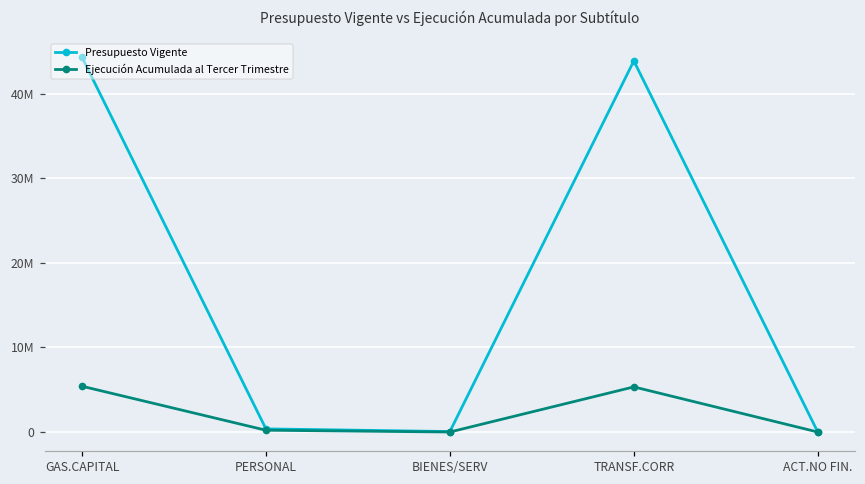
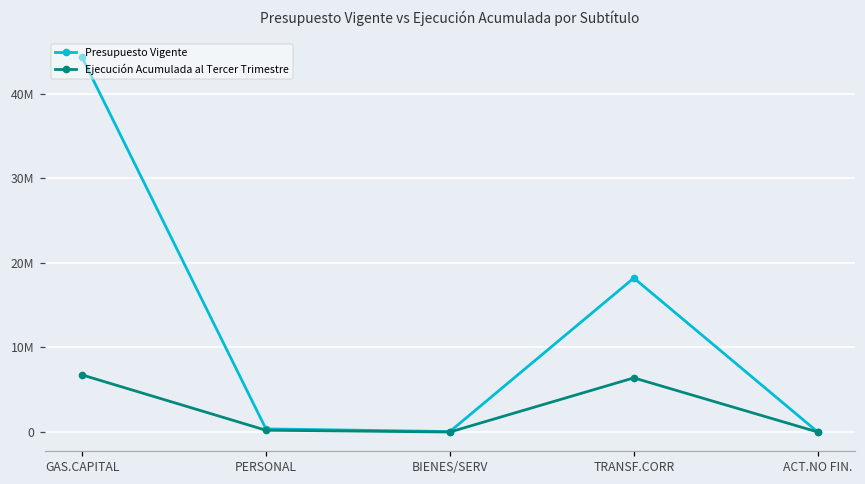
  {
    "Presupuesto Vigente": {
-     "TRANSF.CORR": 44000000
+     "TRANSF.CORR": 18000000
    },
    "Ejecución Acumulada al Tercer Trimestre": {
-     "GAS.CAPITAL": 5000000,
-     "TRANSF.CORR": 5000000
+     "GAS.CAPITAL": 7000000,
+     "TRANSF.CORR": 6000000
    }
  }
